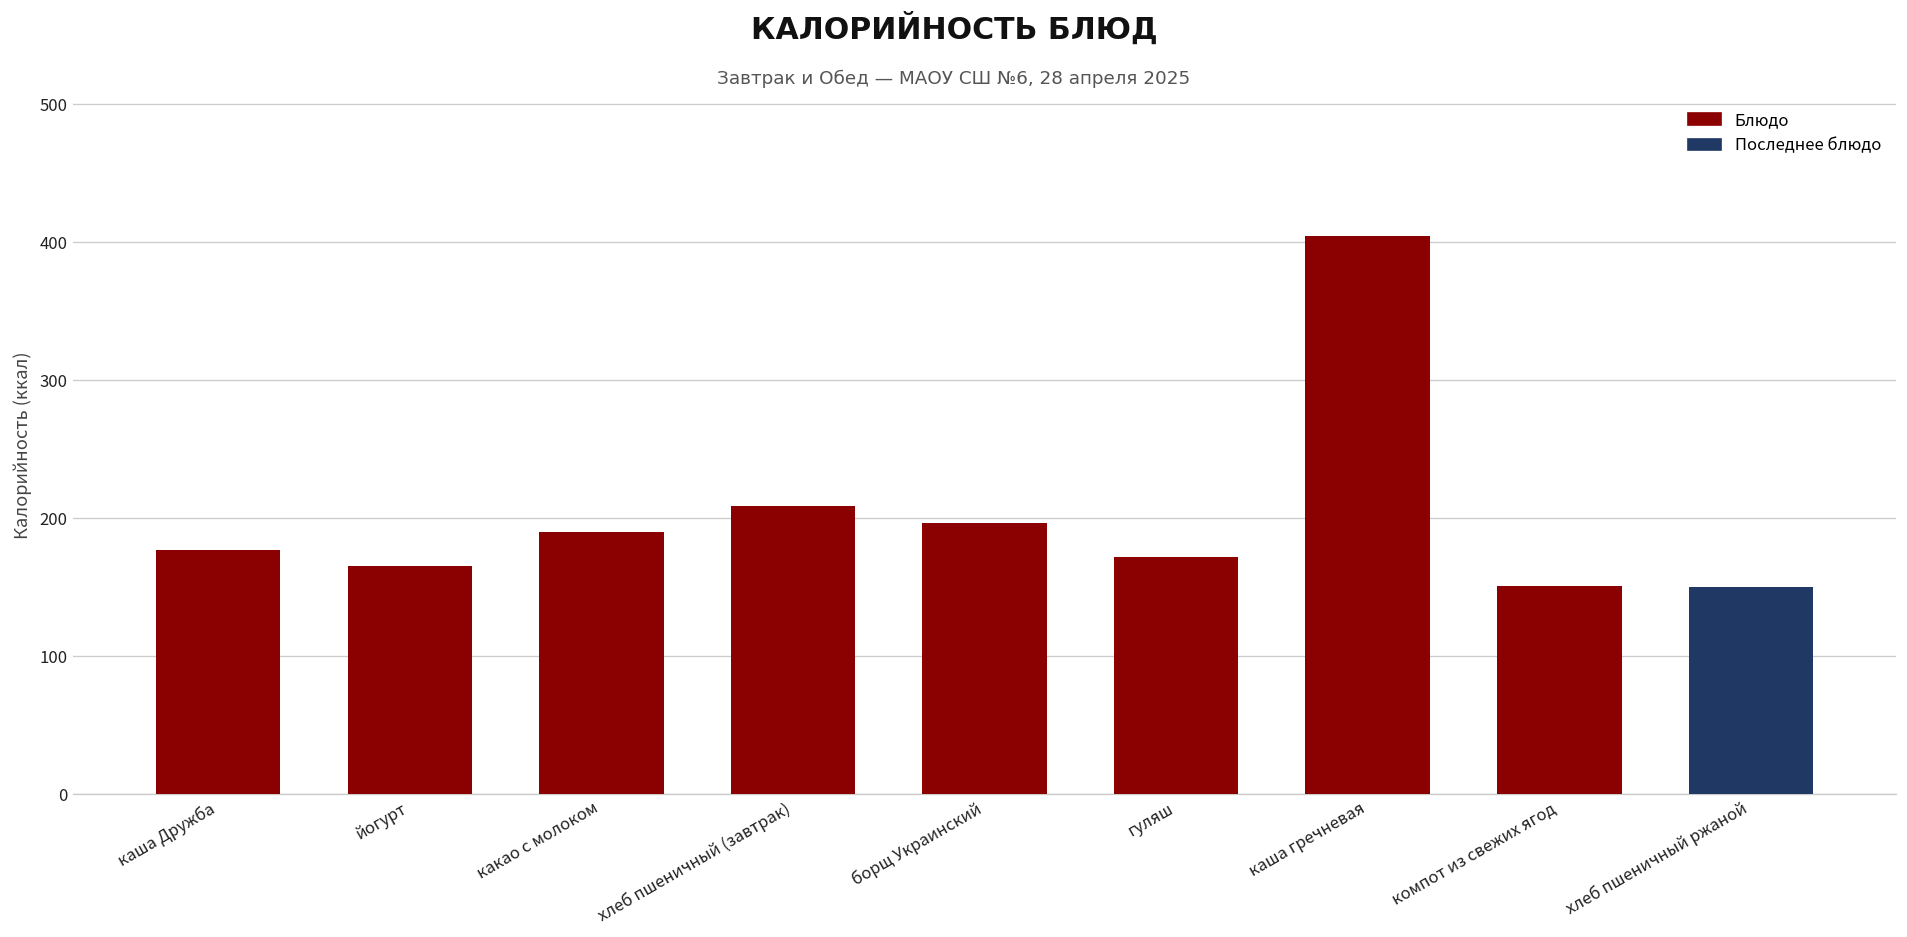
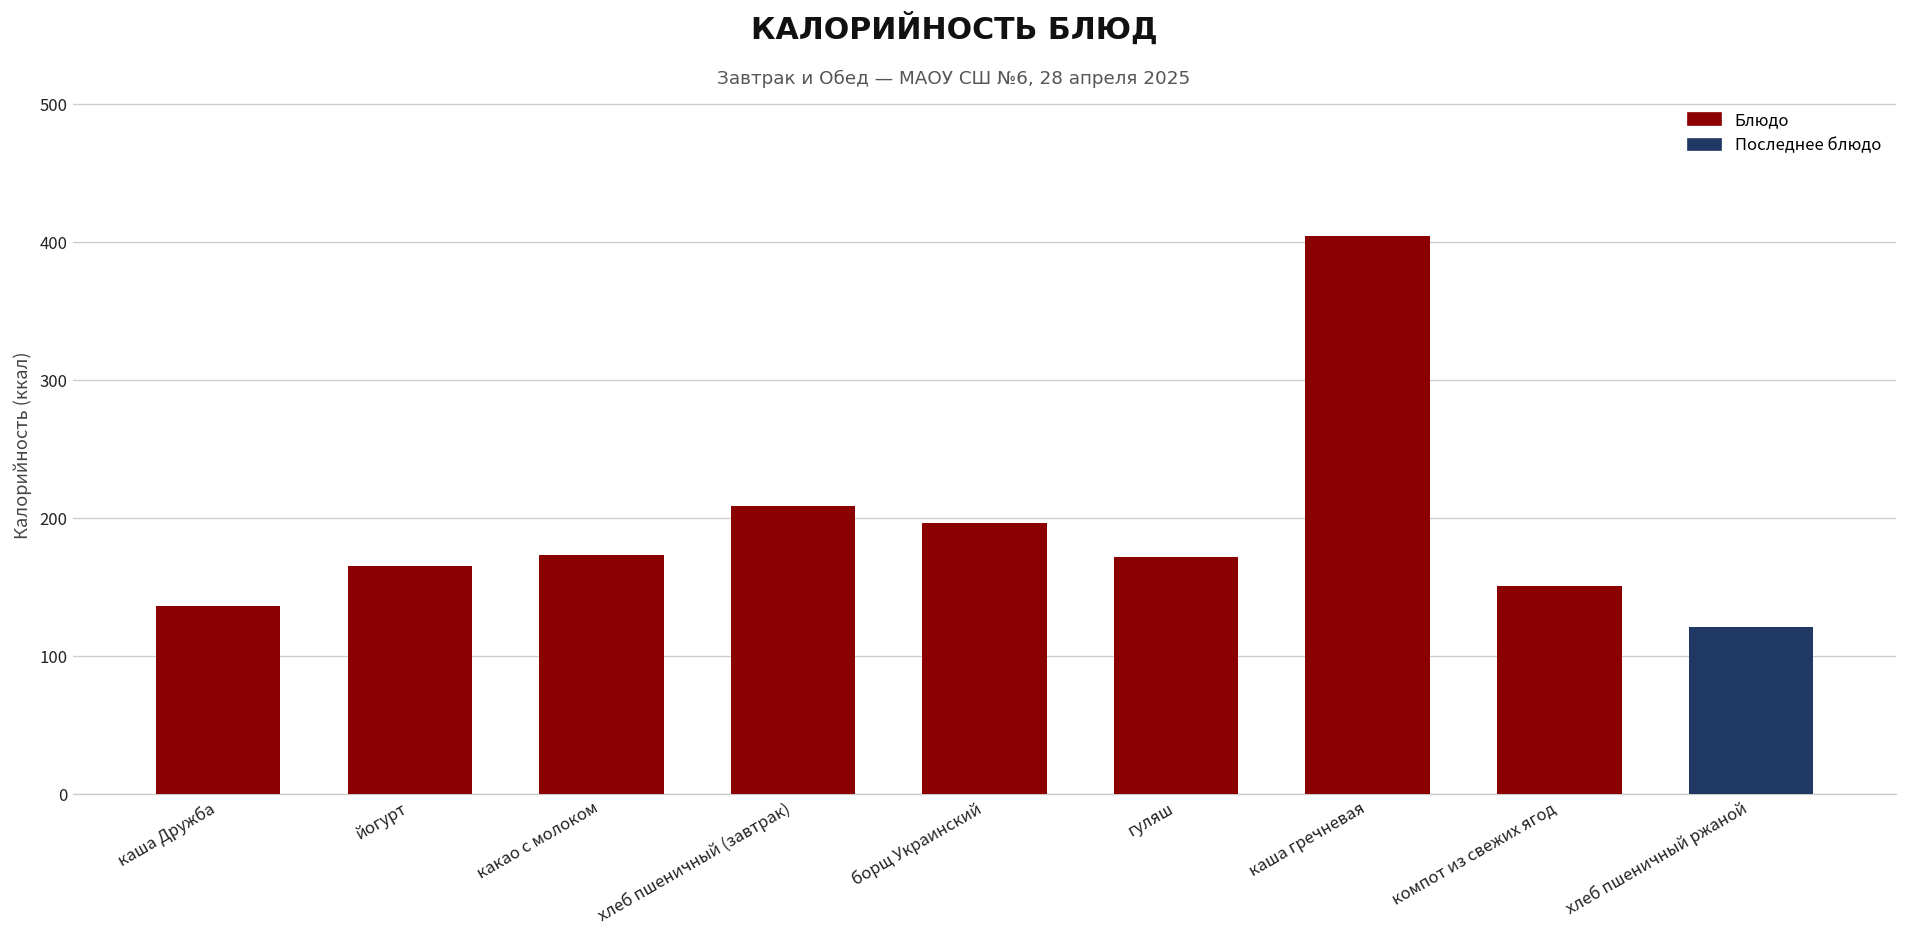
  {
-   "каша Дружба": 177,
+   "каша Дружба": 136,
    "йогурт": 165,
-   "какао с молоком": 190,
+   "какао с молоком": 173,
    "хлеб пшеничный (завтрак)": 209,
    "борщ Украинский": 196,
    "гуляш": 172,
    "каша гречневая": 404,
    "компот из свежих ягод": 151,
-   "хлеб пшеничный ржаной": 150
+   "хлеб пшеничный ржаной": 121
  }
